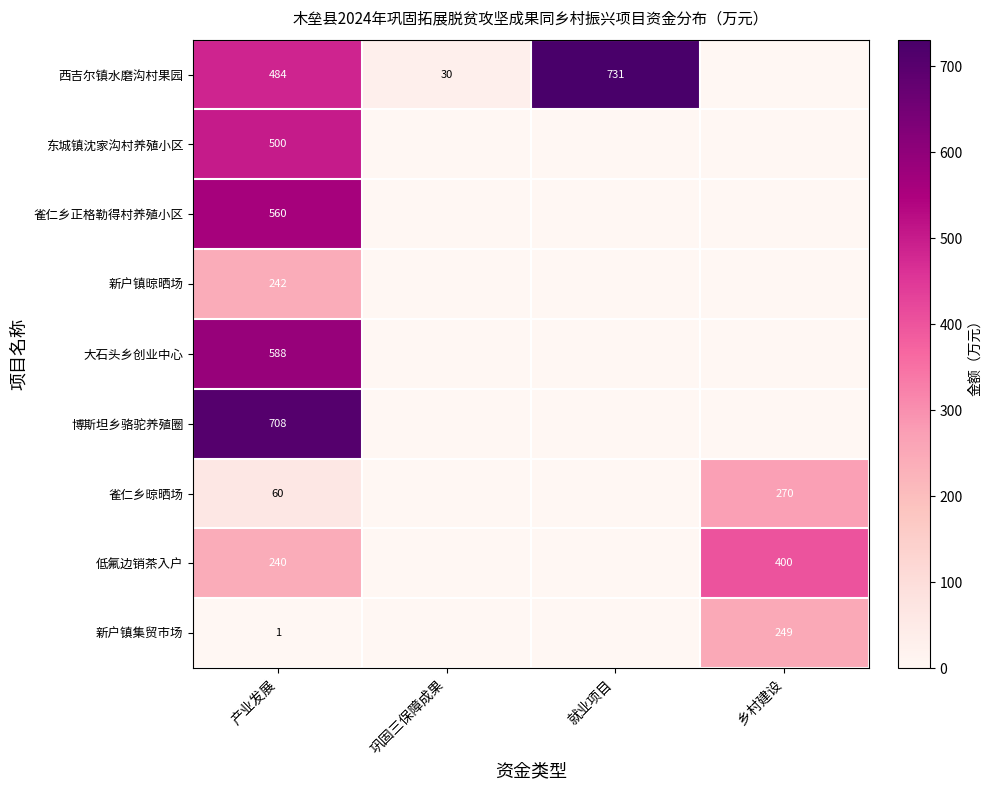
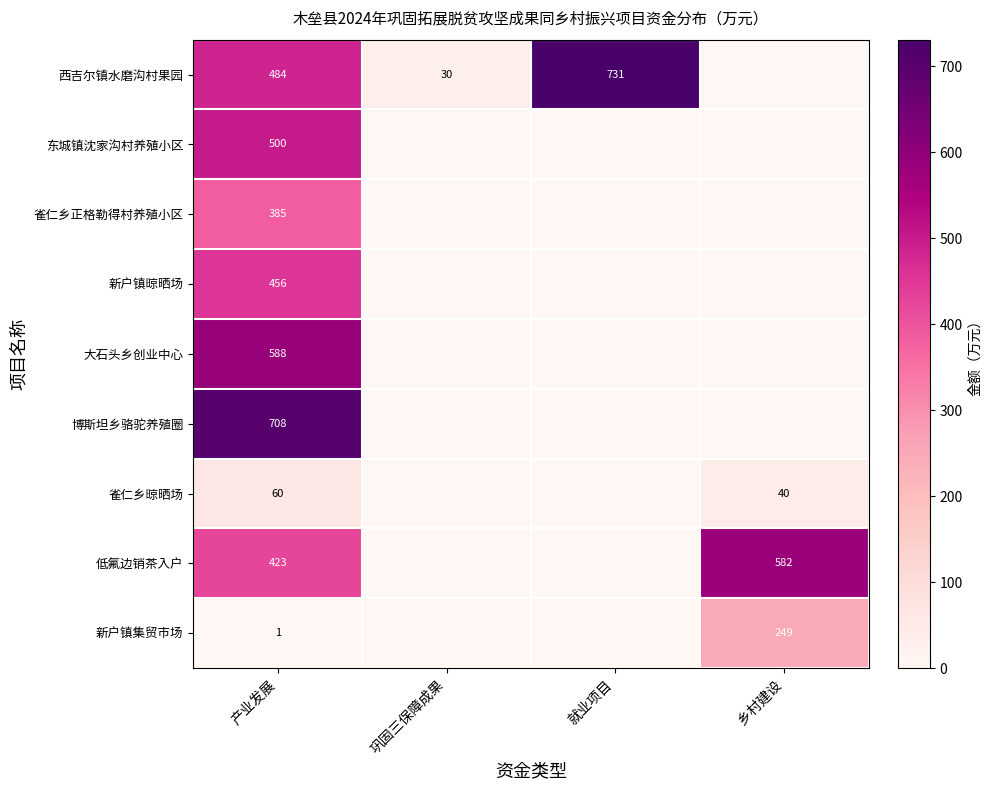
  {
    "西吉尔镇水磨沟村果园": {
      "产业发展": 484,
      "巩固三保障成果": 30,
      "就业项目": 731
    },
    "东城镇沈家沟村养殖小区": {
      "产业发展": 500
    },
    "雀仁乡正格勒得村养殖小区": {
-     "产业发展": 560
+     "产业发展": 385
    },
    "新户镇晾晒场": {
-     "产业发展": 242
+     "产业发展": 456
    },
    "大石头乡创业中心": {
      "产业发展": 588
    },
    "博斯坦乡骆驼养殖圈": {
      "产业发展": 708
    },
    "雀仁乡晾晒场": {
      "产业发展": 60,
-     "乡村建设": 270
+     "乡村建设": 40
    },
    "低氟边销茶入户": {
-     "产业发展": 240,
-     "乡村建设": 400
+     "产业发展": 423,
+     "乡村建设": 582
    },
    "新户镇集贸市场": {
      "产业发展": 1,
      "乡村建设": 249
    }
  }
